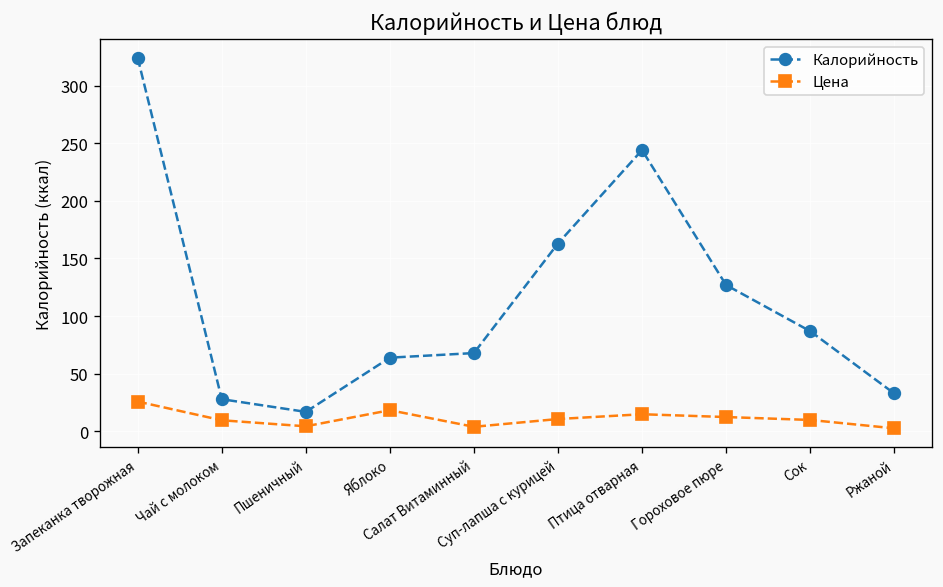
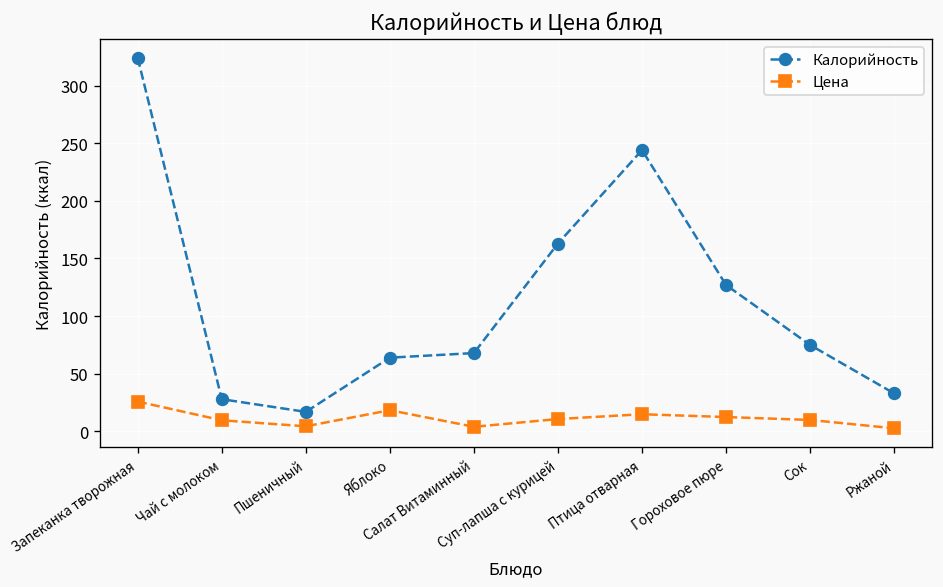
  {
    "Калорийность": {
      "Запеканка творожная": 320,
      "Чай с молоком": 30,
      "Пшеничный": 20,
      "Яблоко": 60,
      "Салат Витаминный": 70,
      "Суп-лапша с курицей": 160,
      "Птица отварная": 240,
      "Гороховое пюре": 130,
-     "Сок": 90,
+     "Сок": 80,
      "Ржаной": 30
    },
    "Цена": {
      "Запеканка творожная": 30,
      "Чай с молоком": 10,
      "Пшеничный": 0,
      "Яблоко": 20,
      "Салат Витаминный": 0,
      "Суп-лапша с курицей": 10,
      "Птица отварная": 10,
      "Гороховое пюре": 10,
      "Сок": 10,
      "Ржаной": 0
    }
  }
